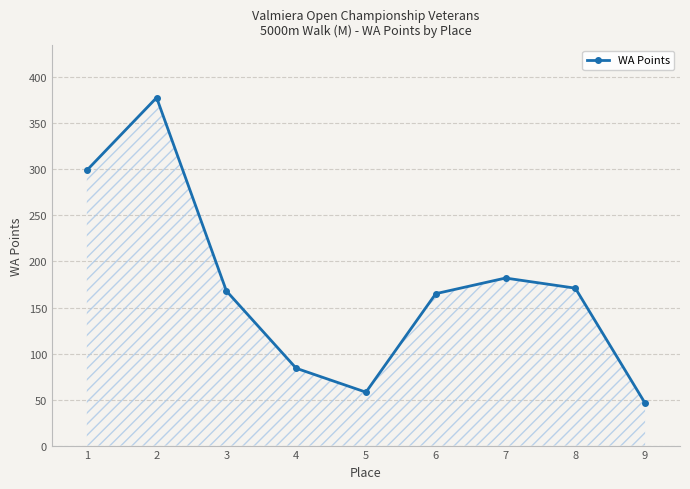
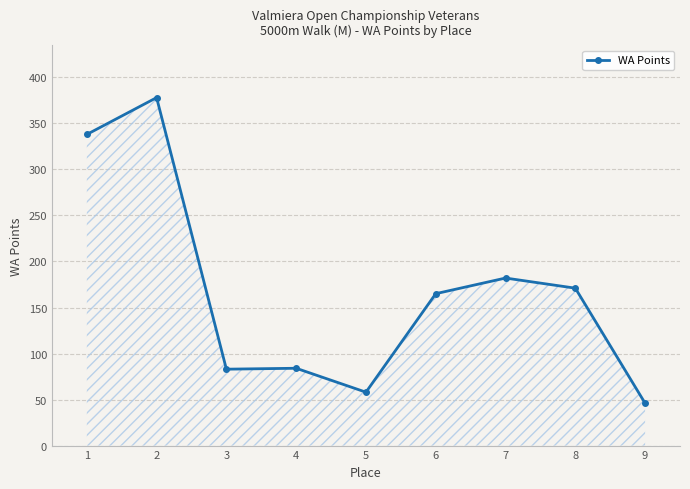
  {
-   "1": 300,
+   "1": 340,
    "2": 380,
-   "3": 170,
+   "3": 80,
    "4": 80,
    "5": 60,
    "6": 170,
    "7": 180,
    "8": 170,
    "9": 50
  }
